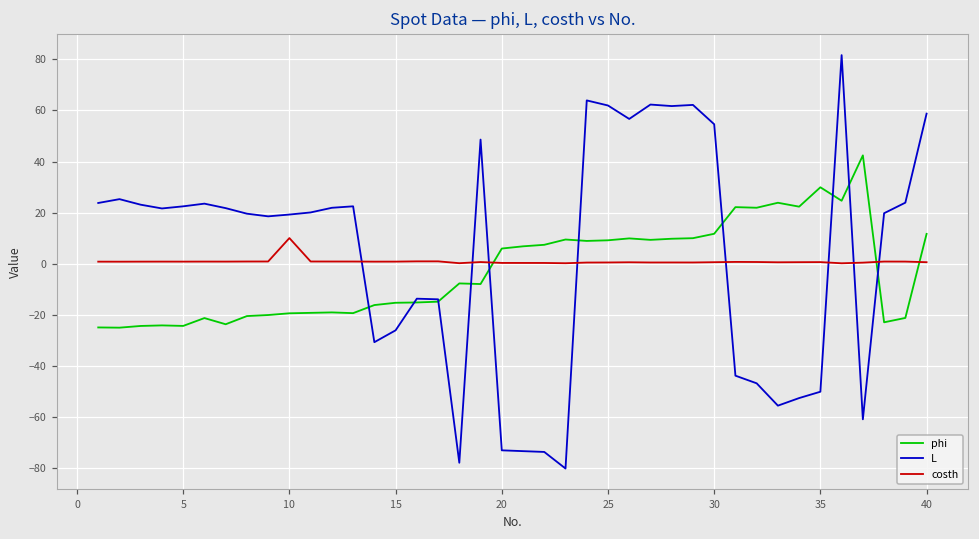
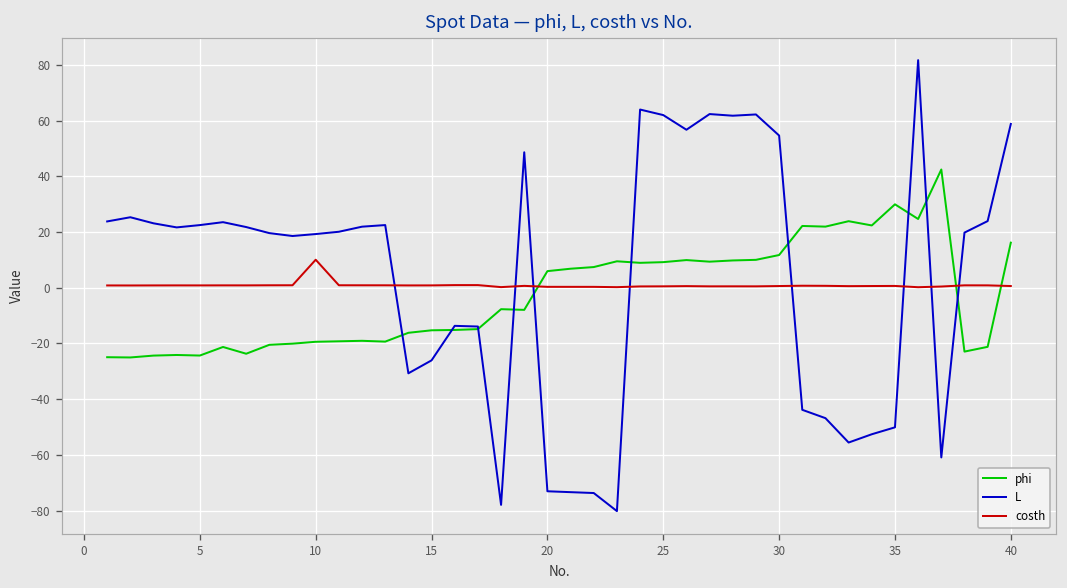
  {
    "phi": {
      "5": -24,
      "10": -19,
      "15": -15,
      "20": 6,
      "25": 9,
      "30": 12,
      "35": 30,
-     "40": 12
+     "40": 16
    },
    "L": {
      "5": 22,
      "10": 19,
      "15": -26,
      "20": -73,
      "25": 62,
      "30": 55,
      "35": -50,
      "40": 59
    },
    "costh": {
      "5": 1,
      "10": 10,
      "15": 1,
      "20": 0,
      "25": 0,
      "30": 1,
      "35": 1,
      "40": 1
    }
  }
